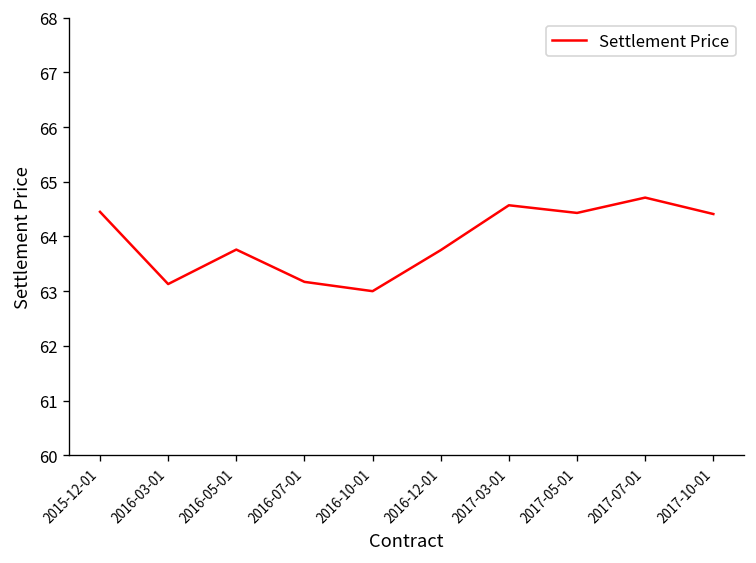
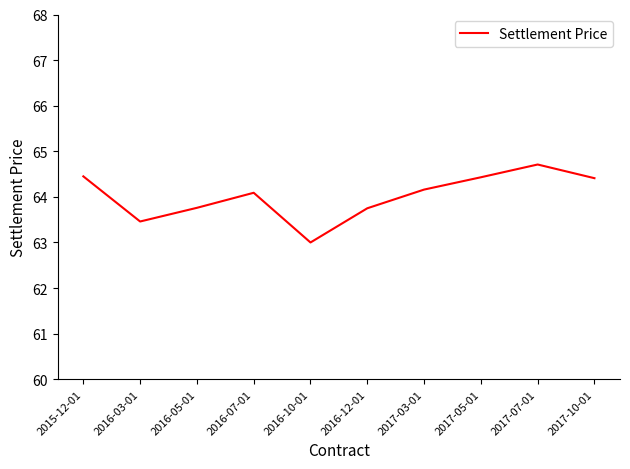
  {
    "2015-12-01": 64.5,
-   "2016-03-01": 63.1,
+   "2016-03-01": 63.5,
    "2016-05-01": 63.8,
-   "2016-07-01": 63.2,
+   "2016-07-01": 64.1,
    "2016-10-01": 63.0,
    "2016-12-01": 63.8,
-   "2017-03-01": 64.6,
+   "2017-03-01": 64.2,
    "2017-05-01": 64.4,
    "2017-07-01": 64.7,
    "2017-10-01": 64.4
  }
